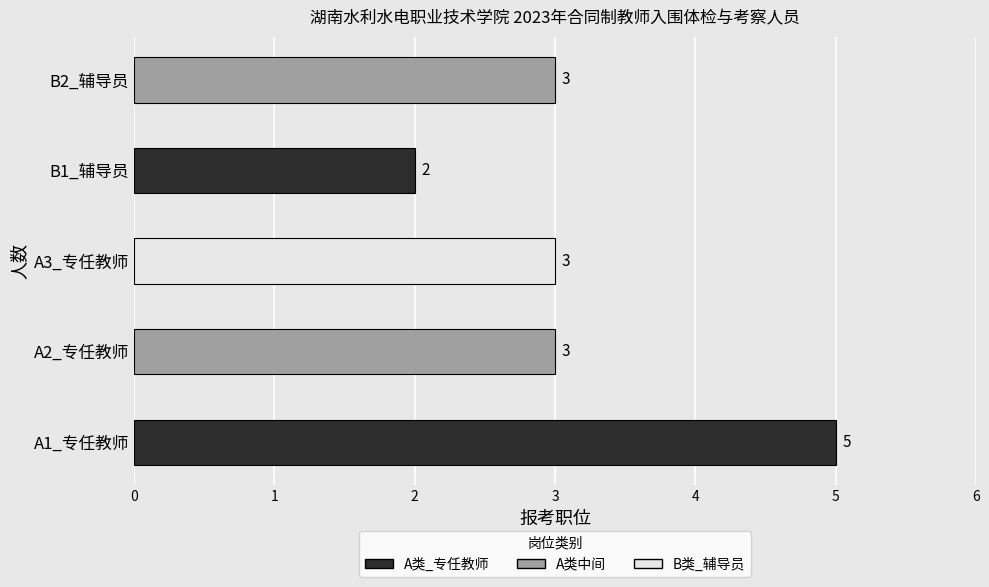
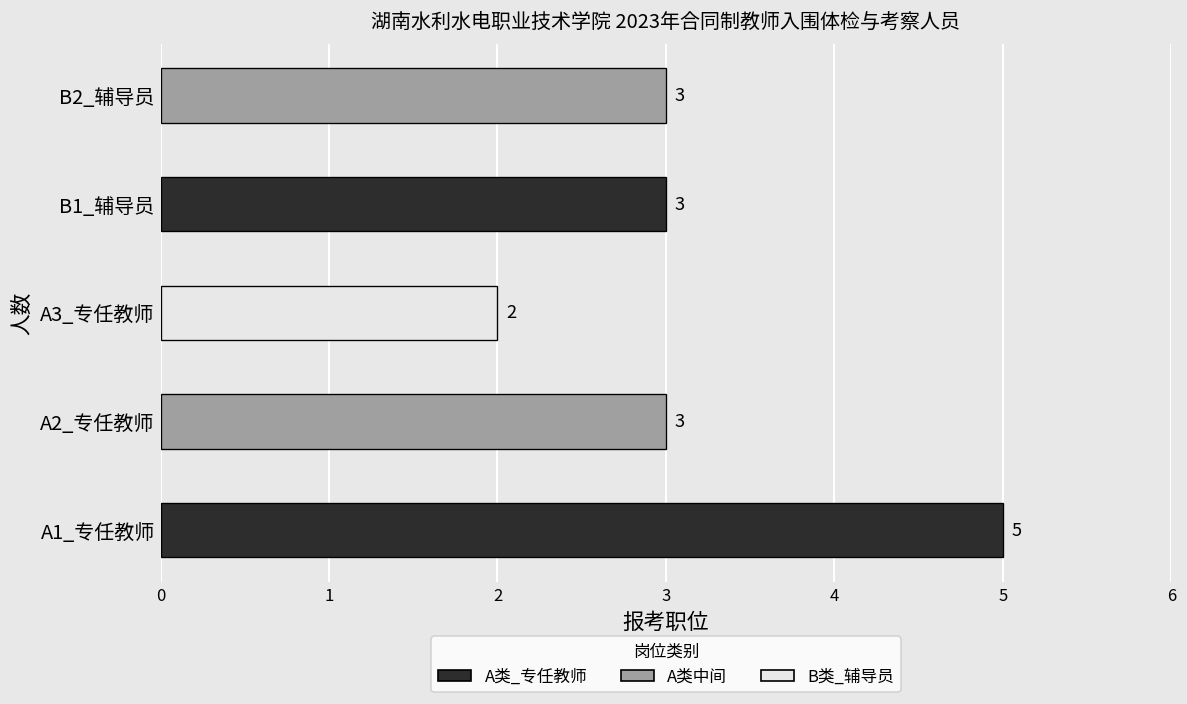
  {
    "B2_辅导员": 3,
-   "B1_辅导员": 2,
-   "A3_专任教师": 3,
+   "B1_辅导员": 3,
+   "A3_专任教师": 2,
    "A2_专任教师": 3,
    "A1_专任教师": 5
  }
